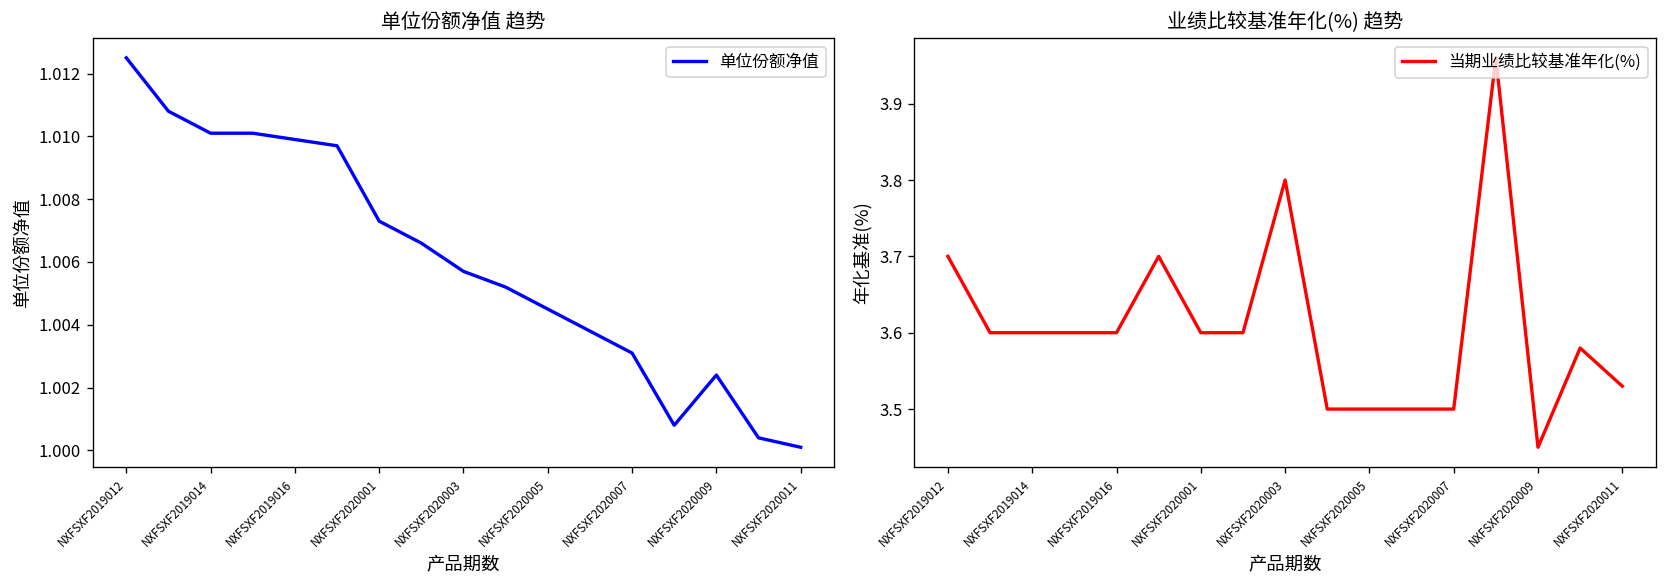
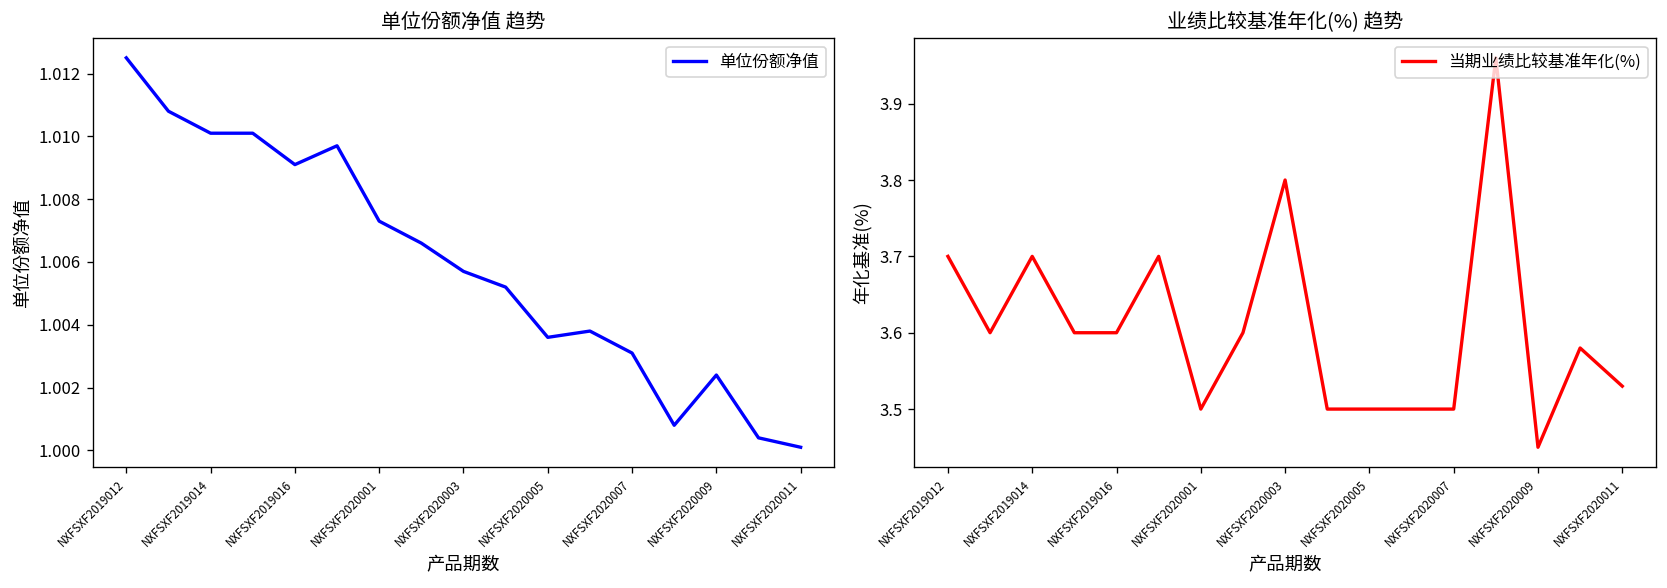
  {
    "单位份额净值 趋势": {
      "NXFSXF2019012": 1.0125,
      "NXFSXF2019014": 1.0101,
-     "NXFSXF2019016": 1.0099,
+     "NXFSXF2019016": 1.0091,
      "NXFSXF2020001": 1.0073,
      "NXFSXF2020003": 1.0057,
-     "NXFSXF2020005": 1.0045,
+     "NXFSXF2020005": 1.0036,
      "NXFSXF2020007": 1.0031,
      "NXFSXF2020009": 1.0024,
      "NXFSXF2020011": 1.0001
    },
    "业绩比较基准年化(%) 趋势": {
      "NXFSXF2019012": 3.7,
-     "NXFSXF2019014": 3.6,
+     "NXFSXF2019014": 3.7,
      "NXFSXF2019016": 3.6,
-     "NXFSXF2020001": 3.6,
+     "NXFSXF2020001": 3.5,
      "NXFSXF2020003": 3.8,
      "NXFSXF2020005": 3.5,
      "NXFSXF2020007": 3.5,
      "NXFSXF2020009": 3.45,
      "NXFSXF2020011": 3.53
    }
  }
